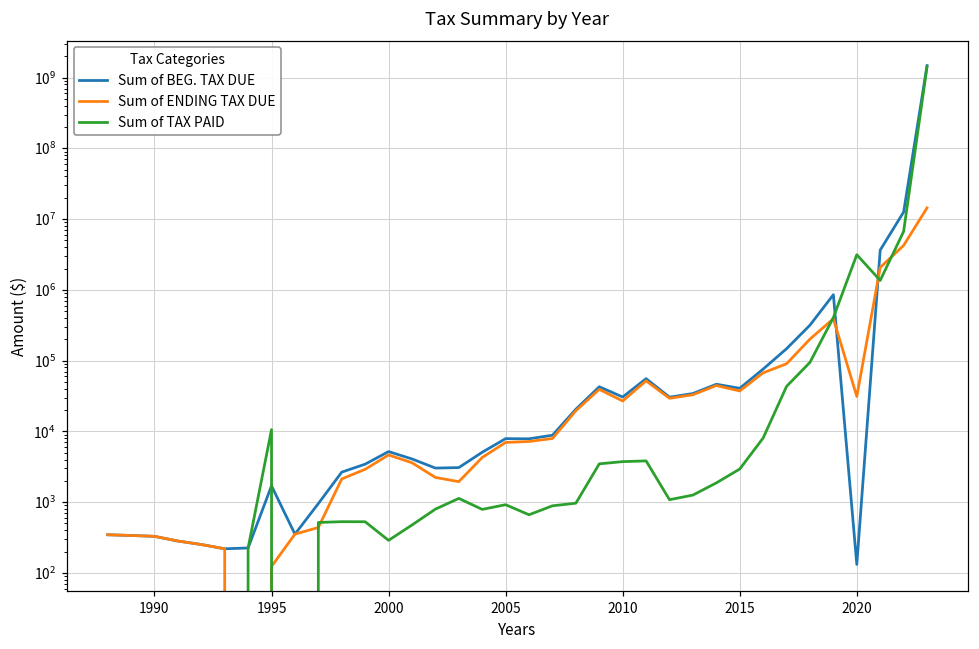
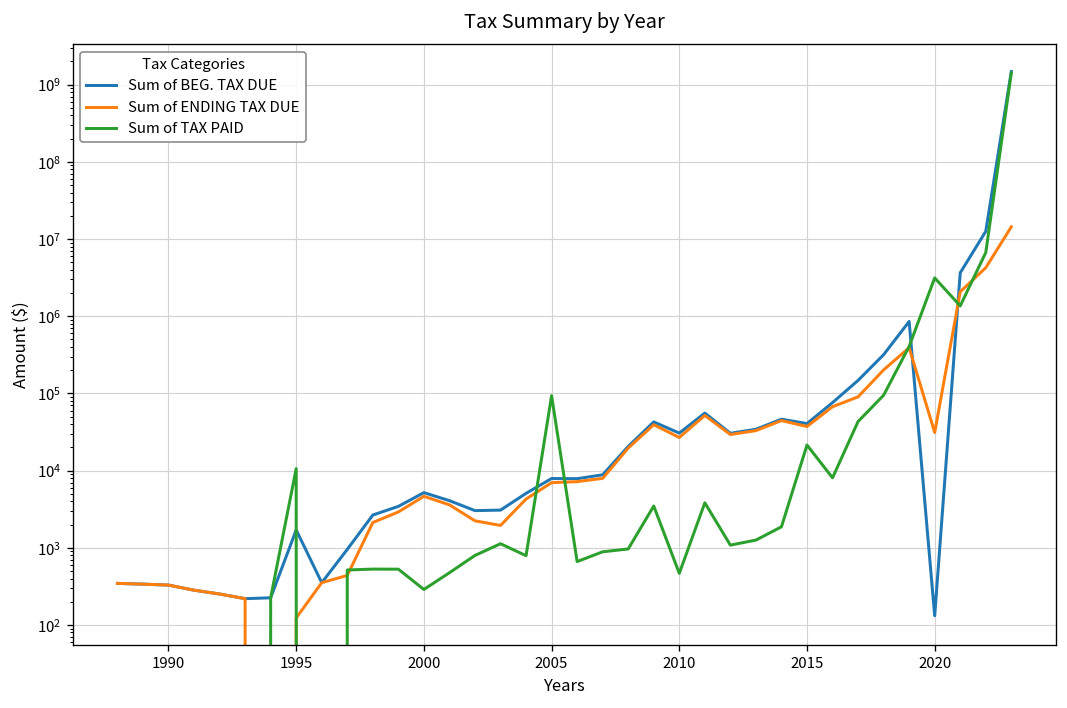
  {
    "Sum of BEG. TAX DUE": {
      "1995": 1700,
      "2000": 5000,
      "2005": 8000,
      "2010": 30000,
      "2020": 130
    },
    "Sum of ENDING TAX DUE": {
      "1995": 120,
      "2000": 5000,
      "2005": 7000,
      "2010": 27000,
      "2020": 30000
    },
    "Sum of TAX PAID": {
      "1995": 11000,
      "2000": 300,
-     "2005": 900,
-     "2010": 4000,
-     "2015": 3000,
+     "2005": 90000,
+     "2010": 500,
+     "2015": 21000,
      "2020": 3000000
    }
  }
